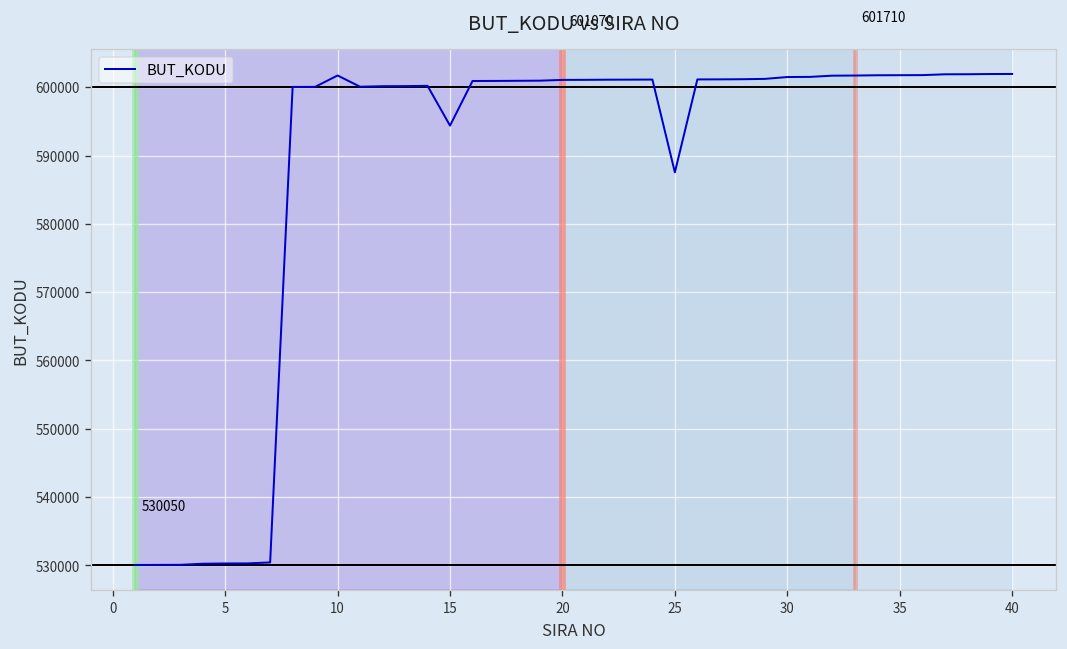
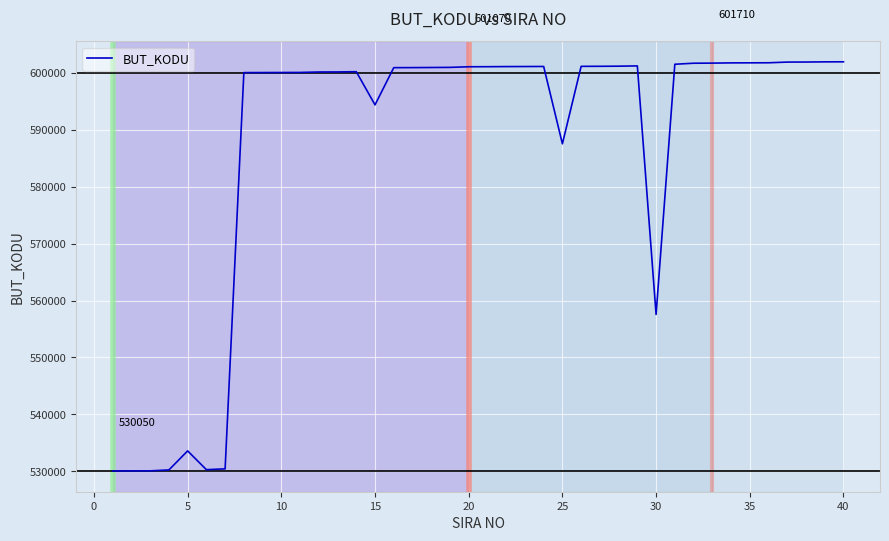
  {
-   "5": 530000,
-   "10": 602000,
+   "5": 534000,
+   "10": 600000,
    "15": 594000,
    "20": 601000,
    "25": 588000,
-   "30": 601000,
+   "30": 558000,
    "35": 602000,
    "40": 602000
  }
